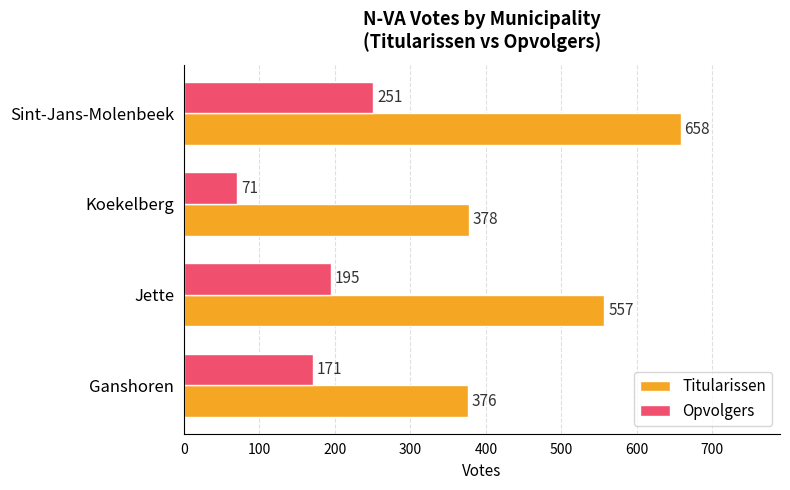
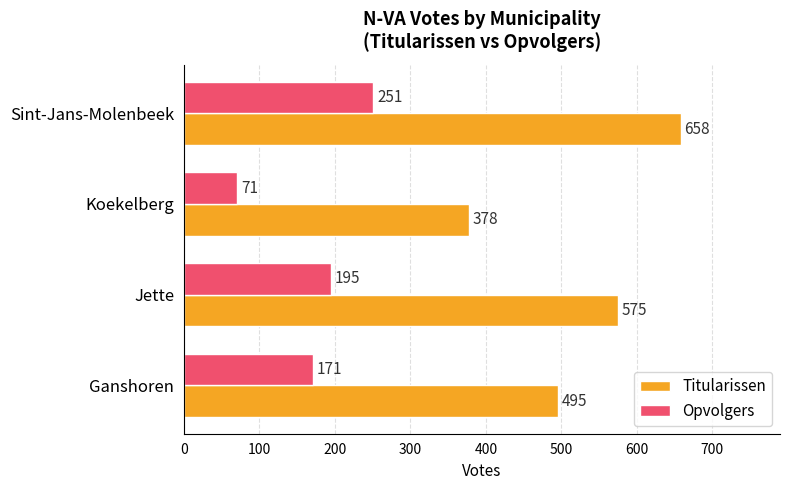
  {
    "Titularissen": {
      "Sint-Jans-Molenbeek": 658,
      "Koekelberg": 378,
-     "Jette": 557,
-     "Ganshoren": 376
+     "Jette": 575,
+     "Ganshoren": 495
    },
    "Opvolgers": {
      "Sint-Jans-Molenbeek": 251,
      "Koekelberg": 71,
      "Jette": 195,
      "Ganshoren": 171
    }
  }
